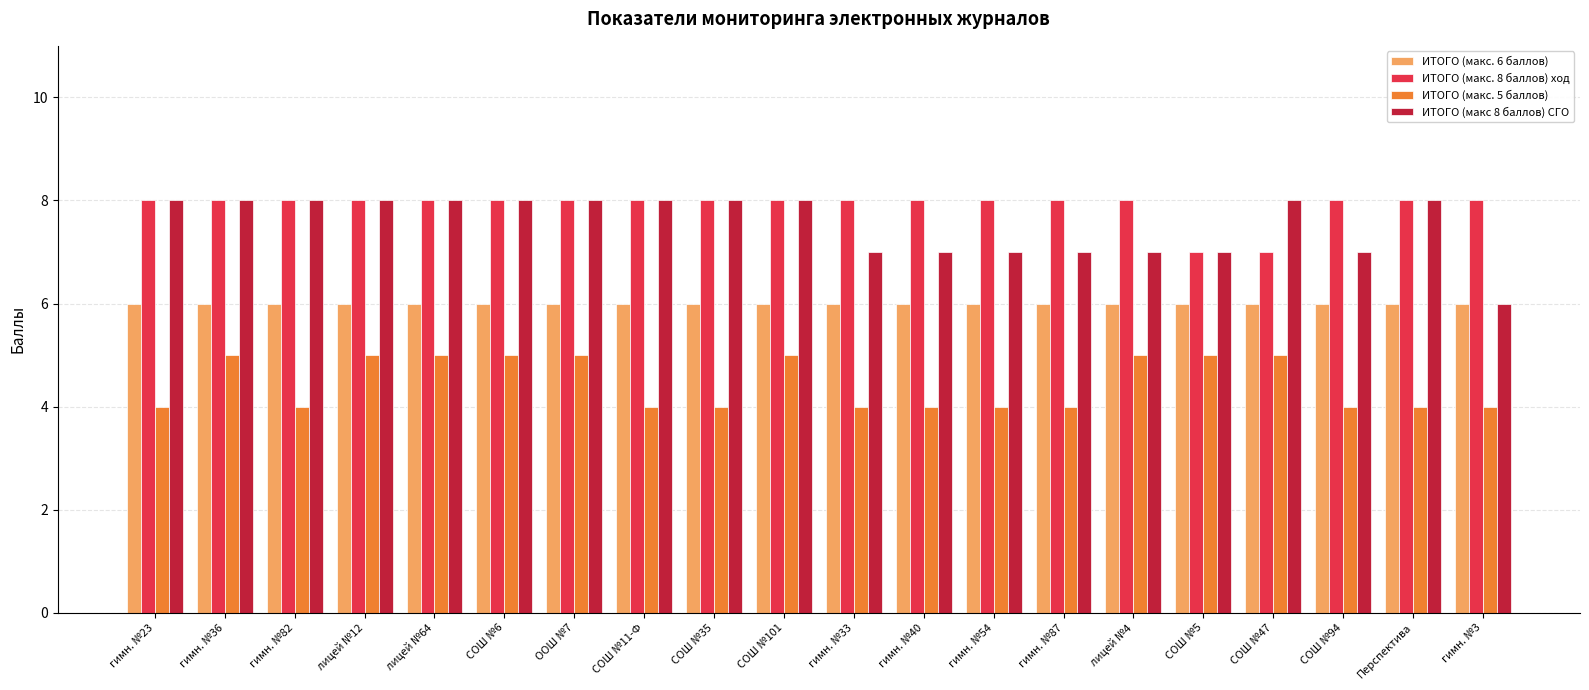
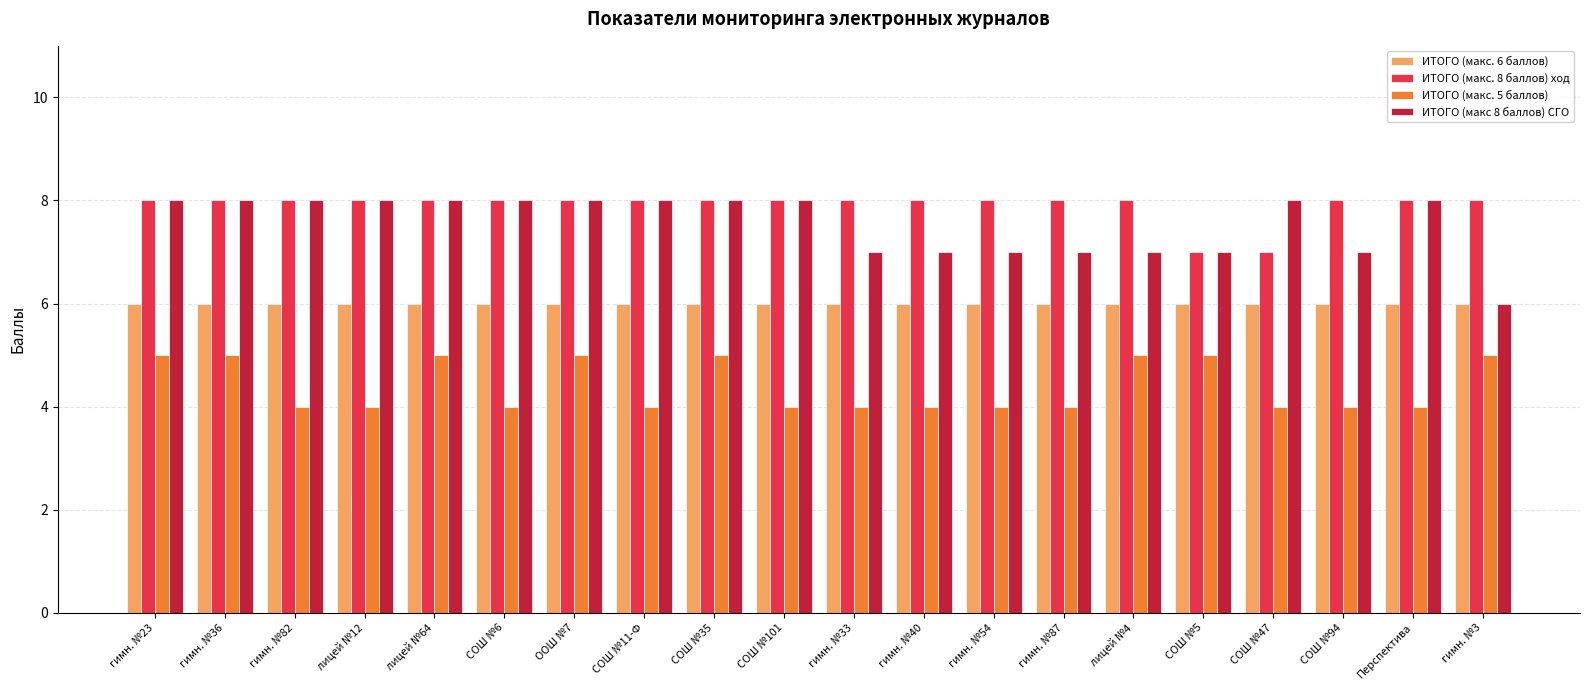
  {
    "ИТОГО (макс. 6 баллов)": {
      "гимн. №23": 6,
      "гимн. №36": 6,
      "гимн. №82": 6,
      "лицей №12": 6,
      "лицей №64": 6,
      "СОШ №6": 6,
      "ООШ №7": 6,
      "СОШ №11-Ф": 6,
      "СОШ №35": 6,
      "СОШ №101": 6,
      "гимн. №33": 6,
      "гимн. №40": 6,
      "гимн. №54": 6,
      "гимн. №87": 6,
      "лицей №4": 6,
      "СОШ №5": 6,
      "СОШ №47": 6,
      "СОШ №94": 6,
      "Перспектива": 6,
      "гимн. №3": 6
    },
    "ИТОГО (макс. 5 баллов)": {
-     "гимн. №23": 4,
+     "гимн. №23": 5,
      "гимн. №36": 5,
      "гимн. №82": 4,
-     "лицей №12": 5,
+     "лицей №12": 4,
      "лицей №64": 5,
-     "СОШ №6": 5,
+     "СОШ №6": 4,
      "ООШ №7": 5,
      "СОШ №11-Ф": 4,
-     "СОШ №35": 4,
-     "СОШ №101": 5,
+     "СОШ №35": 5,
+     "СОШ №101": 4,
      "гимн. №33": 4,
      "гимн. №40": 4,
      "гимн. №54": 4,
      "гимн. №87": 4,
      "лицей №4": 5,
      "СОШ №5": 5,
-     "СОШ №47": 5,
+     "СОШ №47": 4,
      "СОШ №94": 4,
      "Перспектива": 4,
-     "гимн. №3": 4
+     "гимн. №3": 5
    }
  }
